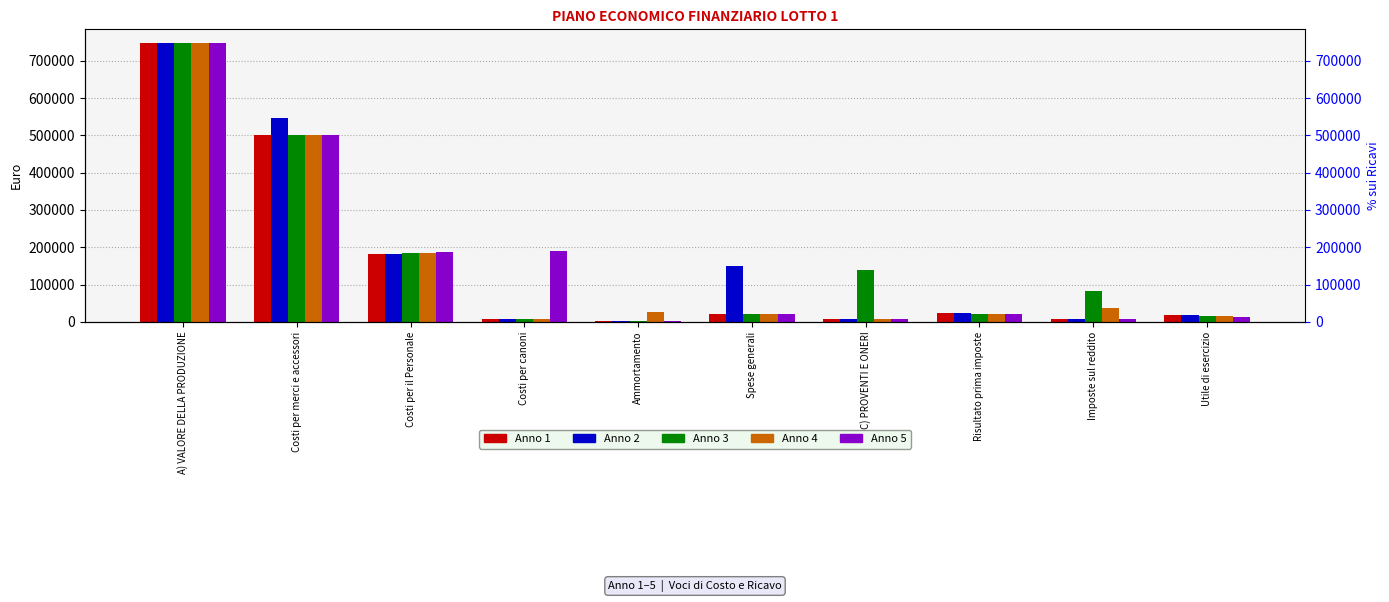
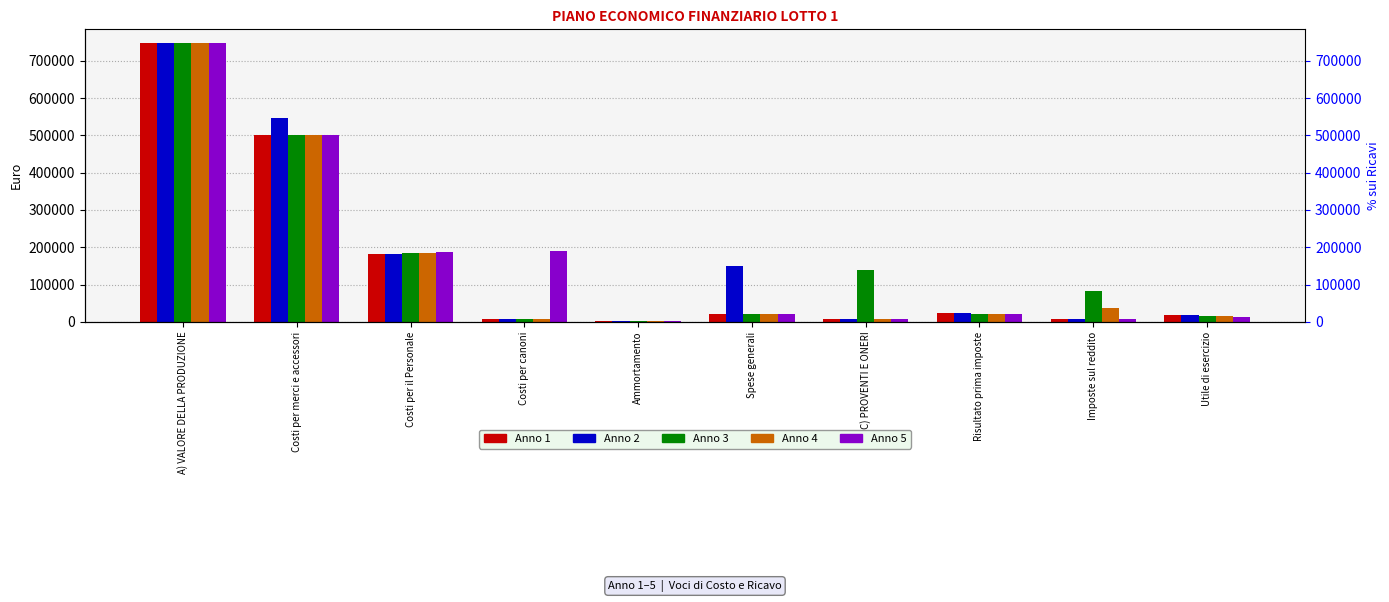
  {
    "Anno 1": {
      "A) VALORE DELLA PRODUZIONE": 750000,
      "Costi per merci e accessori": 500000,
      "Costi per il Personale": 180000,
      "Costi per canoni": 10000,
      "Spese generali": 20000,
      "C) PROVENTI E ONERI": 10000,
      "Risultato prima imposte": 20000,
      "Imposte sul reddito": 10000,
      "Utile di esercizio": 20000
    },
    "Anno 2": {
      "A) VALORE DELLA PRODUZIONE": 750000,
      "Costi per merci e accessori": 550000,
      "Costi per il Personale": 180000,
      "Costi per canoni": 10000,
      "Spese generali": 150000,
      "C) PROVENTI E ONERI": 10000,
      "Risultato prima imposte": 20000,
      "Imposte sul reddito": 10000,
      "Utile di esercizio": 20000
    },
    "Anno 3": {
      "A) VALORE DELLA PRODUZIONE": 750000,
      "Costi per merci e accessori": 500000,
      "Costi per il Personale": 180000,
      "Costi per canoni": 10000,
      "Spese generali": 20000,
      "C) PROVENTI E ONERI": 140000,
      "Risultato prima imposte": 20000,
      "Imposte sul reddito": 80000,
      "Utile di esercizio": 20000
    },
    "Anno 4": {
      "A) VALORE DELLA PRODUZIONE": 750000,
      "Costi per merci e accessori": 500000,
      "Costi per il Personale": 180000,
      "Costi per canoni": 10000,
-     "Ammortamento": 30000,
+     "Ammortamento": 0,
      "Spese generali": 20000,
      "C) PROVENTI E ONERI": 10000,
      "Risultato prima imposte": 20000,
      "Imposte sul reddito": 40000,
      "Utile di esercizio": 10000
    },
    "Anno 5": {
      "A) VALORE DELLA PRODUZIONE": 750000,
      "Costi per merci e accessori": 500000,
      "Costi per il Personale": 190000,
      "Costi per canoni": 190000,
      "Spese generali": 20000,
      "C) PROVENTI E ONERI": 10000,
      "Risultato prima imposte": 20000,
      "Imposte sul reddito": 10000,
      "Utile di esercizio": 10000
    }
  }
